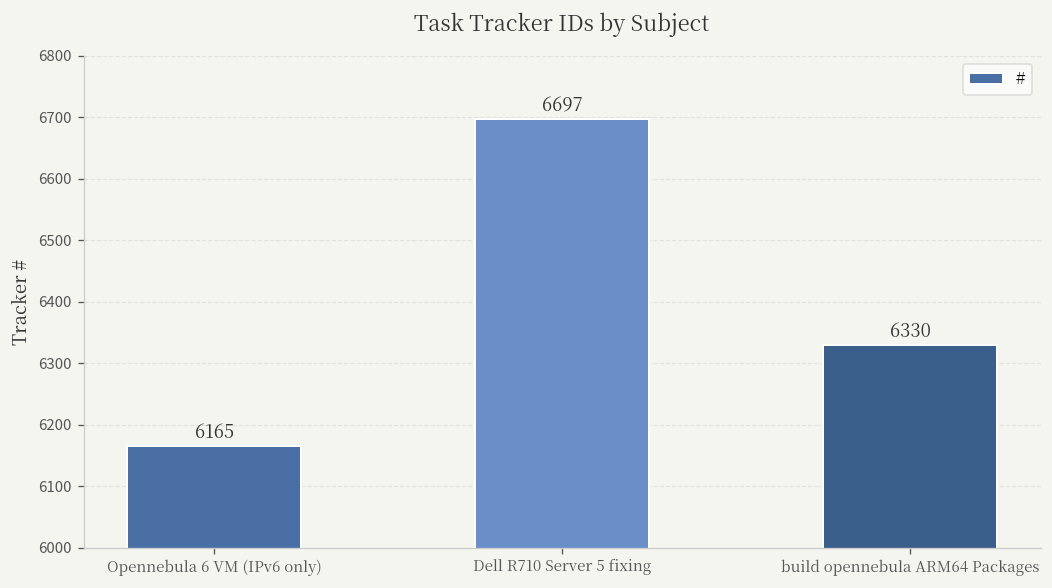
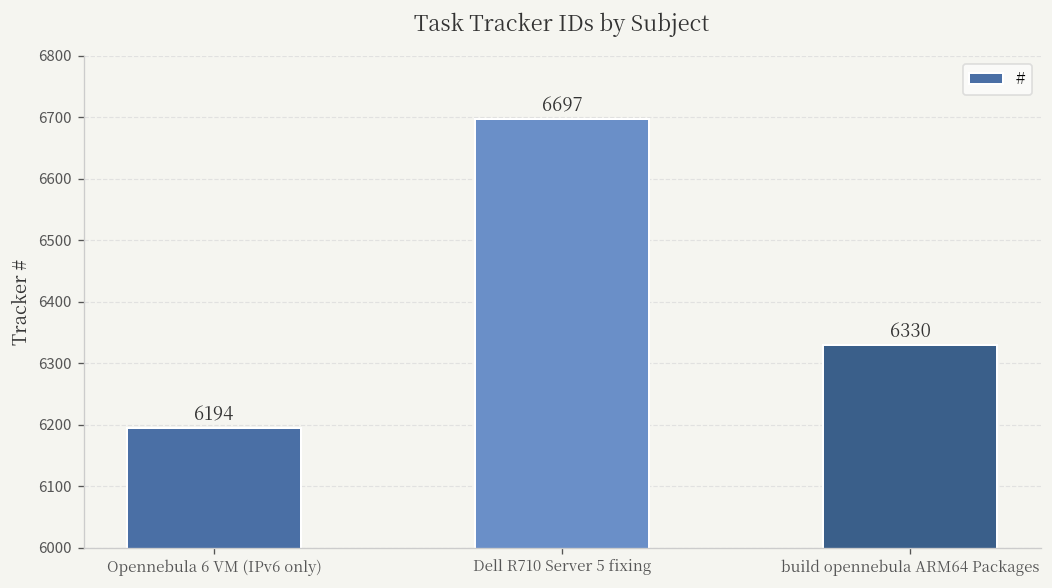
  {
-   "Opennebula 6 VM (IPv6 only)": 6165,
+   "Opennebula 6 VM (IPv6 only)": 6194,
    "Dell R710 Server 5 fixing": 6697,
    "build opennebula ARM64 Packages": 6330
  }
